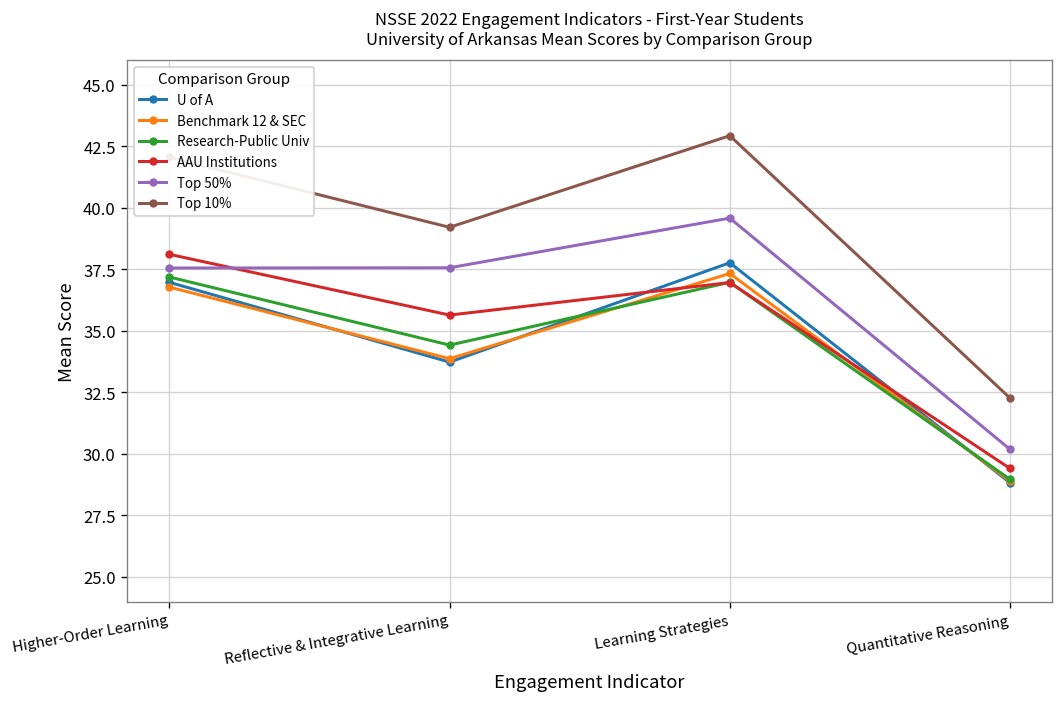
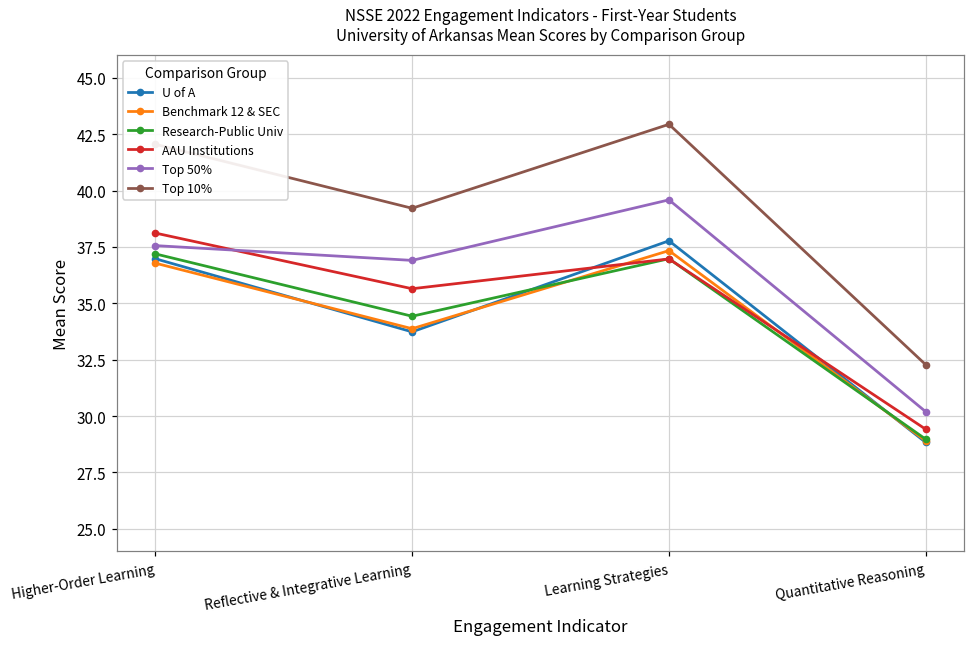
  {
    "U of A": {
      "Higher-Order Learning": 37.0,
      "Reflective & Integrative Learning": 33.7,
      "Learning Strategies": 37.8
    },
    "Benchmark 12 & SEC": {
      "Higher-Order Learning": 36.8,
      "Reflective & Integrative Learning": 33.9,
      "Learning Strategies": 37.3
    },
    "Research-Public Univ": {
      "Higher-Order Learning": 37.2,
      "Reflective & Integrative Learning": 34.4
    },
    "AAU Institutions": {
      "Higher-Order Learning": 38.1,
      "Reflective & Integrative Learning": 35.6,
      "Quantitative Reasoning": 29.4
    },
    "Top 50%": {
      "Higher-Order Learning": 37.6,
-     "Reflective & Integrative Learning": 37.6,
+     "Reflective & Integrative Learning": 36.9,
      "Learning Strategies": 39.6,
      "Quantitative Reasoning": 30.2
    },
    "Top 10%": {
      "Reflective & Integrative Learning": 39.2,
      "Learning Strategies": 42.9,
      "Quantitative Reasoning": 32.3
    }
  }
